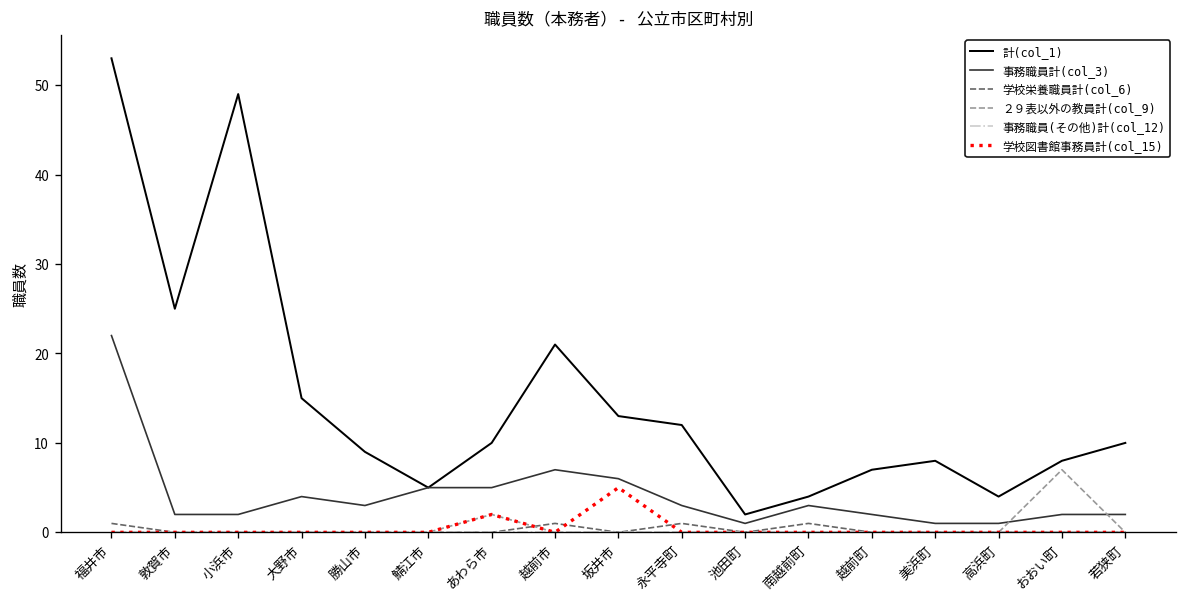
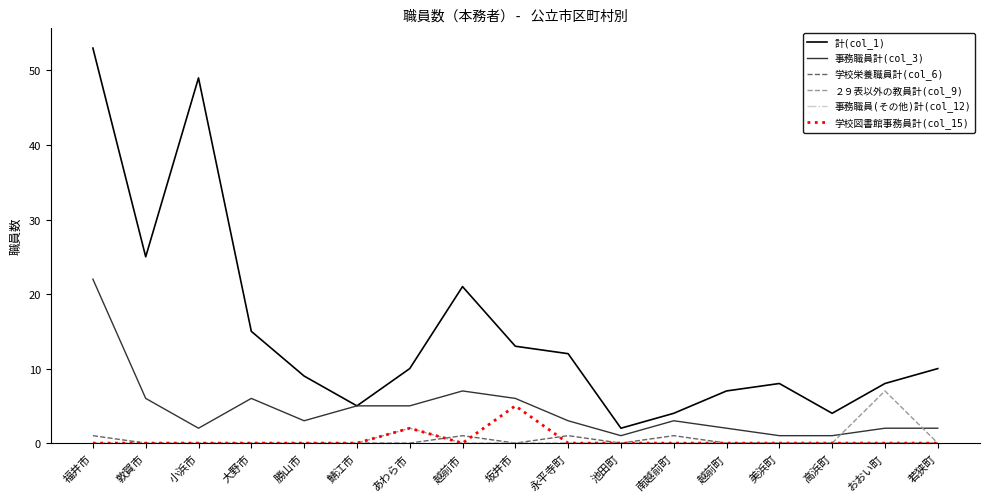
  {
    "計(col_1)": {
      "福井市": 53,
      "敦賀市": 25,
      "小浜市": 49,
      "大野市": 15,
      "勝山市": 9,
      "あわら市": 10,
      "越前市": 21,
      "坂井市": 13,
      "永平寺町": 12,
      "池田町": 2,
      "南越前町": 4,
      "越前町": 7,
      "美浜町": 8,
      "高浜町": 4,
      "おおい町": 8,
      "若狭町": 10
    },
    "事務職員計(col_3)": {
      "福井市": 22,
-     "敦賀市": 2,
+     "敦賀市": 6,
      "小浜市": 2,
-     "大野市": 4,
+     "大野市": 6,
      "勝山市": 3,
      "あわら市": 5,
      "越前市": 7,
      "坂井市": 6,
      "永平寺町": 3,
      "池田町": 1,
      "南越前町": 3,
      "越前町": 2,
      "美浜町": 1,
      "高浜町": 1,
      "おおい町": 2,
      "若狭町": 2
    },
    "学校栄養職員計(col_6)": {
      "福井市": 1,
      "越前市": 1,
      "永平寺町": 1,
      "南越前町": 1
    },
    "２９表以外の教員計(col_9)": {
      "おおい町": 7
    },
    "学校図書館事務員計(col_15)": {
      "坂井市": 5
    }
  }
